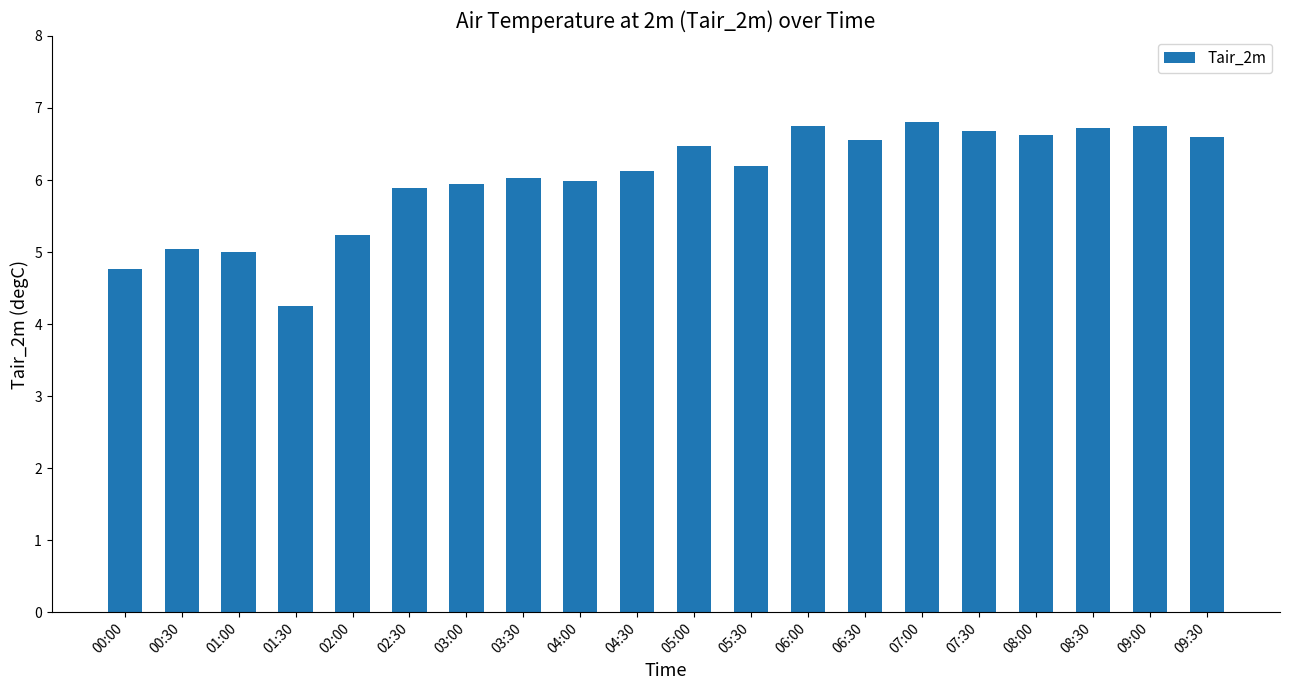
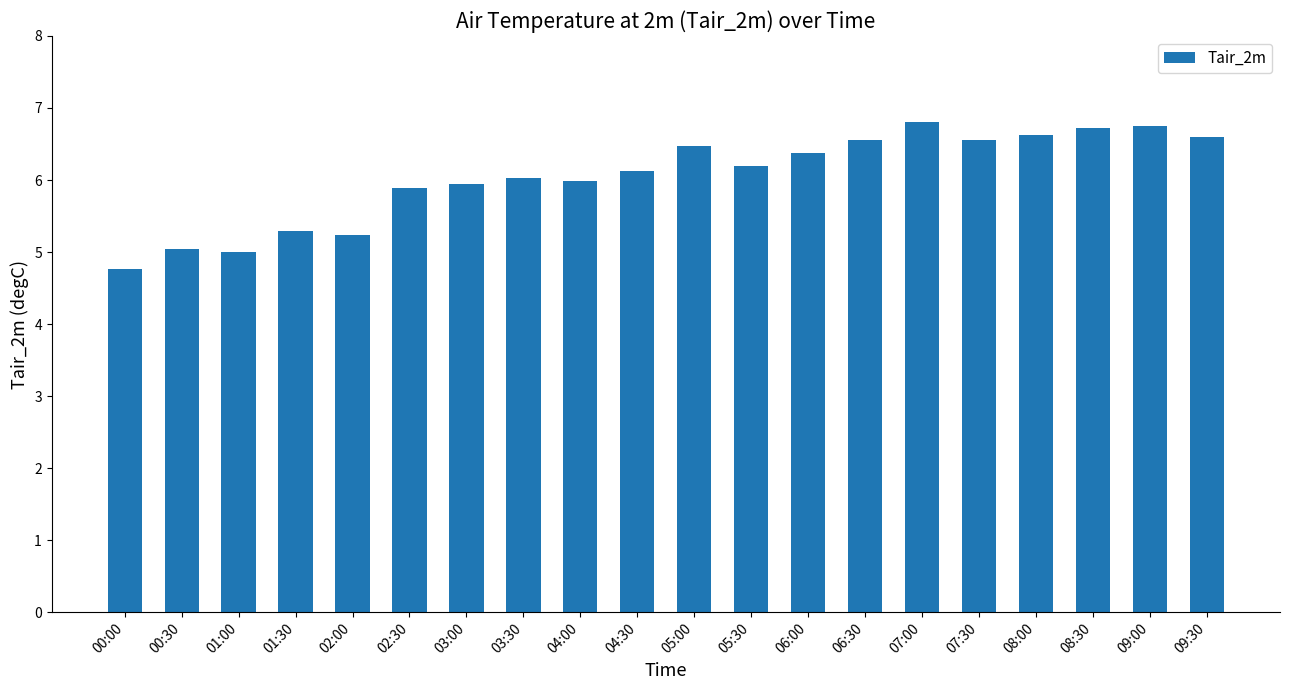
  {
    "00:00": 4.8,
    "00:30": 5.0,
    "01:00": 5.0,
-   "01:30": 4.2,
+   "01:30": 5.3,
    "02:00": 5.2,
    "02:30": 5.9,
    "03:00": 5.9,
    "03:30": 6.0,
    "04:00": 6.0,
    "04:30": 6.1,
    "05:00": 6.5,
    "05:30": 6.2,
-   "06:00": 6.8,
+   "06:00": 6.4,
    "06:30": 6.6,
    "07:00": 6.8,
-   "07:30": 6.7,
+   "07:30": 6.6,
    "08:00": 6.6,
    "08:30": 6.7,
    "09:00": 6.8,
    "09:30": 6.6
  }
